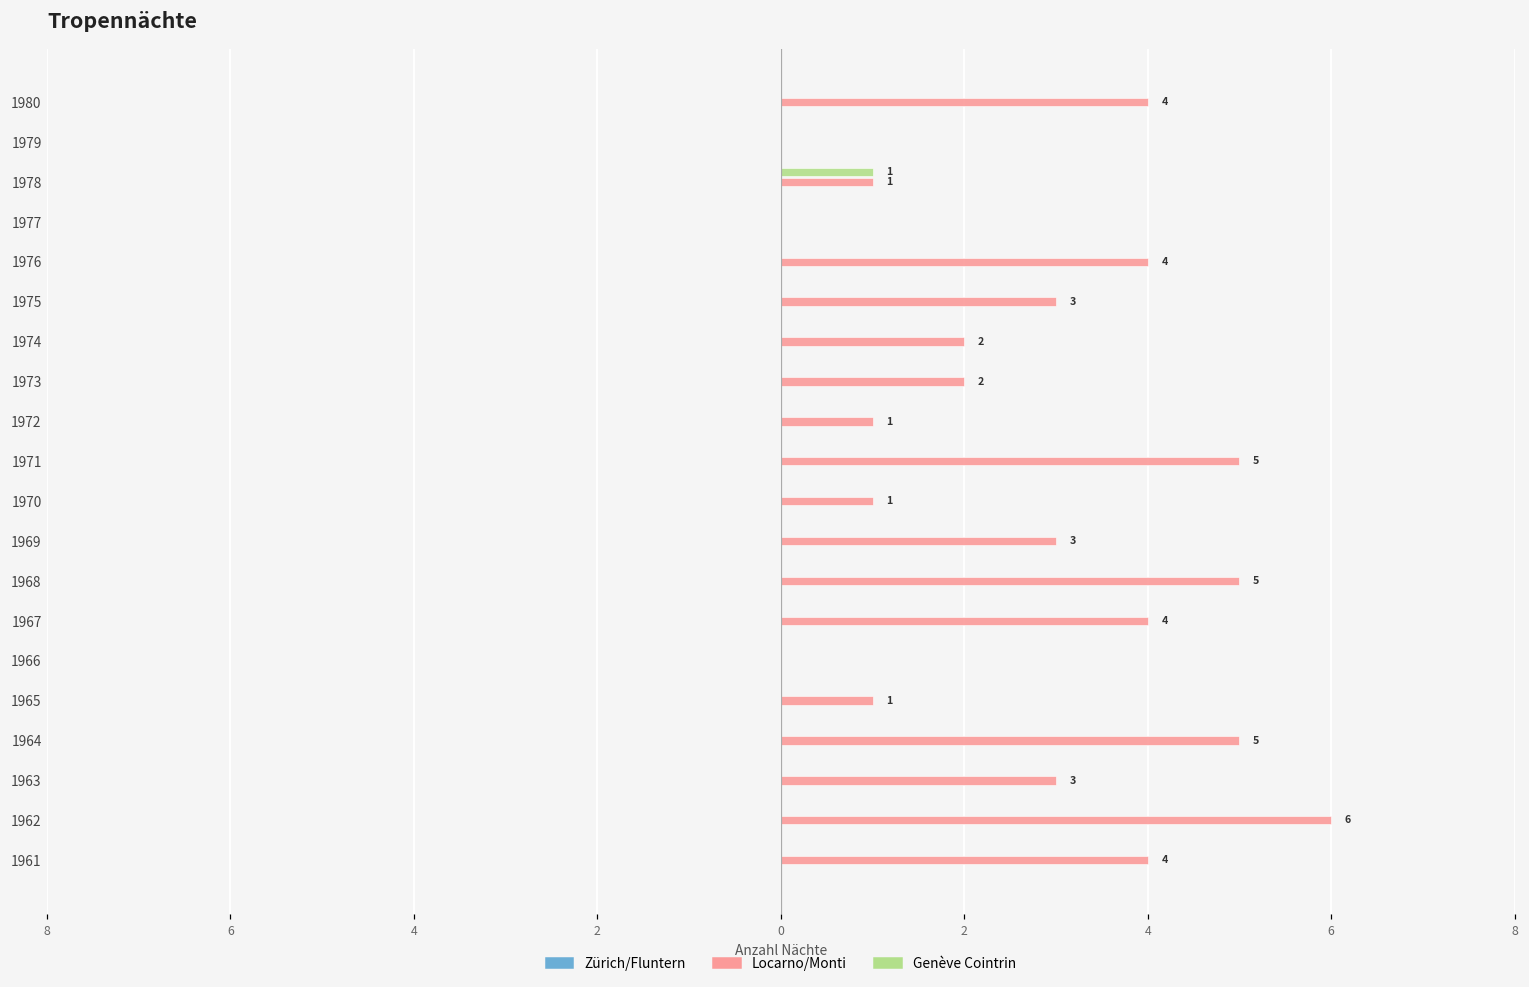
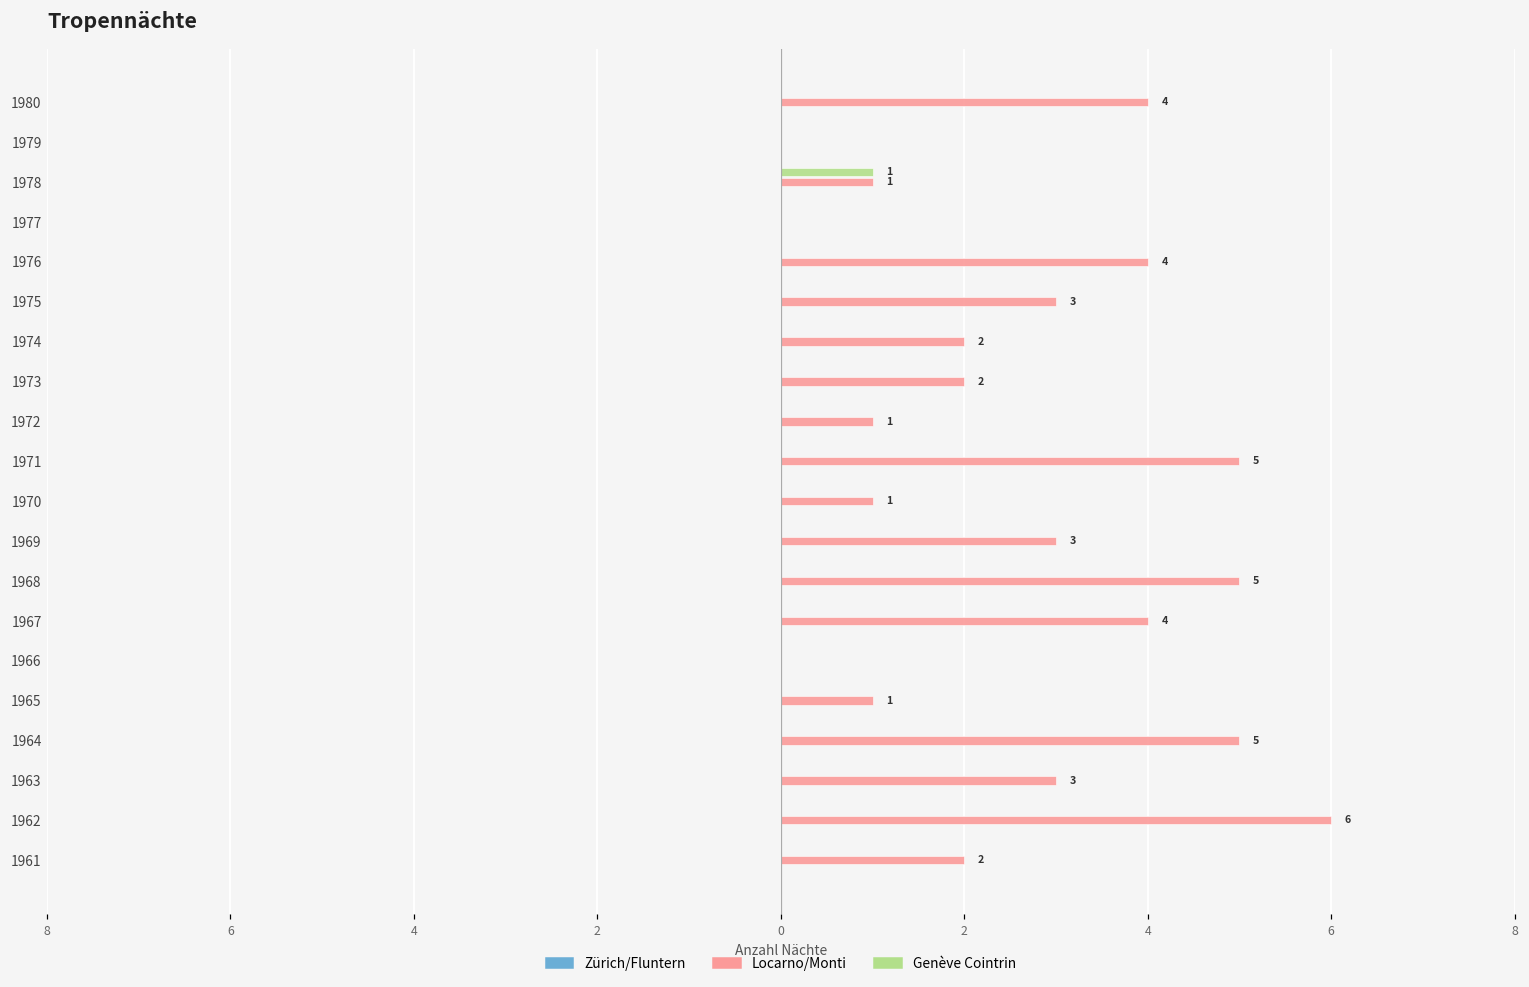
  {
    "Locarno/Monti": {
      "1980": 4,
      "1978": 1,
      "1976": 4,
      "1975": 3,
      "1974": 2,
      "1973": 2,
      "1972": 1,
      "1971": 5,
      "1970": 1,
      "1969": 3,
      "1968": 5,
      "1967": 4,
      "1965": 1,
      "1964": 5,
      "1963": 3,
      "1962": 6,
-     "1961": 4
+     "1961": 2
    },
    "Genève Cointrin": {
      "1978": 1
    }
  }
